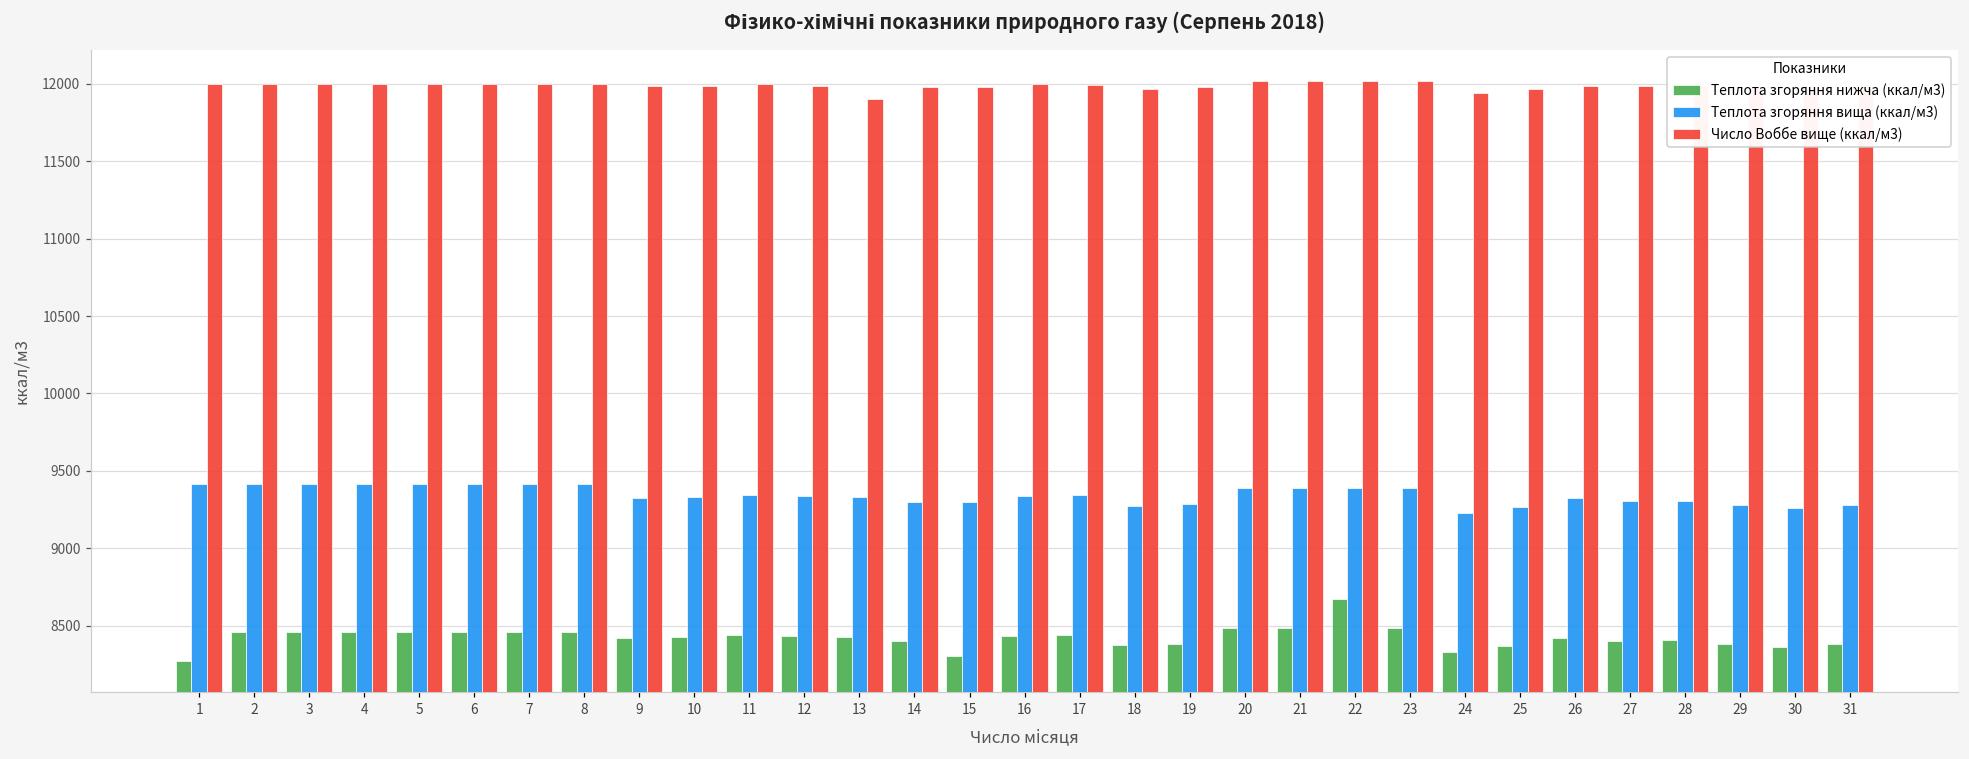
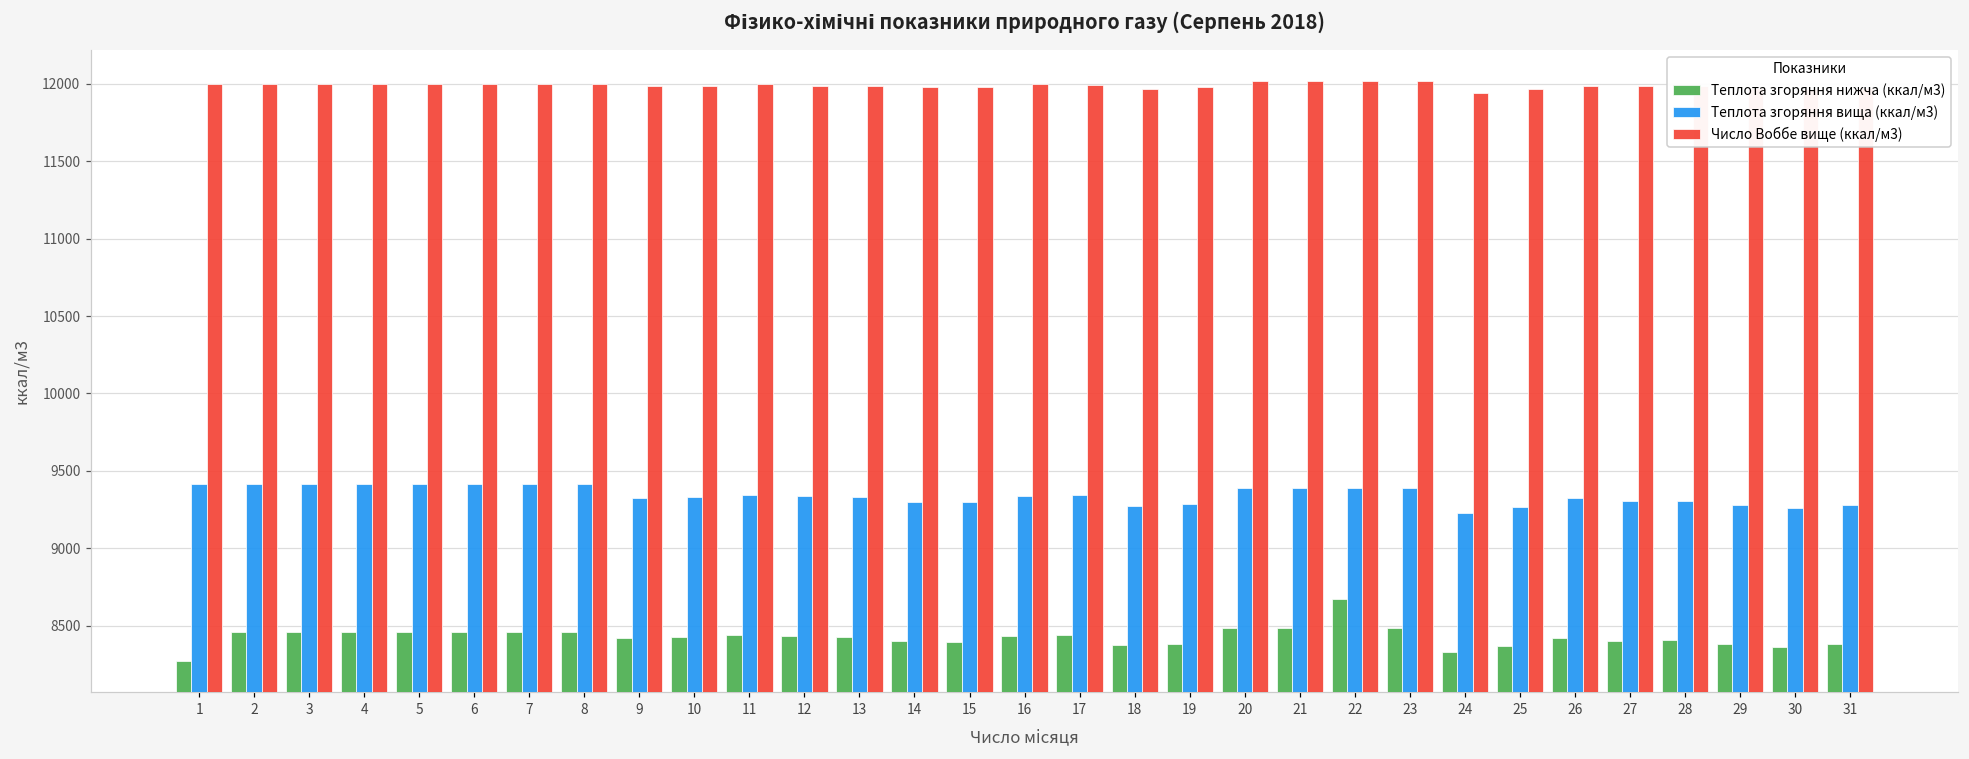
  {
    "Теплота згоряння нижча (ккал/м3)": {
      "1": 8270,
      "2": 8460,
      "3": 8460,
      "4": 8460,
      "5": 8460,
      "6": 8460,
      "7": 8460,
      "8": 8460,
      "9": 8420,
      "10": 8430,
      "11": 8440,
      "12": 8430,
      "13": 8430,
      "14": 8400,
-     "15": 8310,
+     "15": 8400,
      "16": 8440,
      "17": 8440,
      "18": 8370,
      "19": 8380,
      "20": 8480,
      "21": 8480,
      "22": 8670,
      "23": 8480,
      "24": 8330,
      "25": 8370,
      "26": 8420,
      "27": 8400,
      "28": 8410,
      "29": 8380,
      "30": 8360,
      "31": 8380
    },
    "Теплота згоряння вища (ккал/м3)": {
      "1": 9410,
      "2": 9410,
      "3": 9410,
      "4": 9410,
      "5": 9410,
      "6": 9410,
      "7": 9410,
      "8": 9410,
      "9": 9320,
      "10": 9330,
      "11": 9340,
      "12": 9340,
      "13": 9330,
      "14": 9300,
      "15": 9300,
      "16": 9340,
      "17": 9340,
      "18": 9270,
      "19": 9290,
      "20": 9390,
      "21": 9390,
      "22": 9390,
      "23": 9390,
      "24": 9230,
      "25": 9270,
      "26": 9320,
      "27": 9300,
      "28": 9310,
      "29": 9280,
      "30": 9260,
      "31": 9280
    },
    "Число Воббе вище (ккал/м3)": {
      "1": 12000,
      "2": 12000,
      "3": 12000,
      "4": 12000,
      "5": 12000,
      "6": 12000,
      "7": 12000,
      "8": 12000,
      "9": 11990,
      "10": 11990,
      "11": 12000,
      "12": 11990,
-     "13": 11900,
+     "13": 11990,
      "14": 11980,
      "15": 11980,
      "16": 12000,
      "17": 11990,
      "18": 11970,
      "19": 11980,
      "20": 12020,
      "21": 12020,
      "22": 12020,
      "23": 12020,
      "24": 11940,
      "25": 11960,
      "26": 11980,
      "27": 11980
    }
  }
